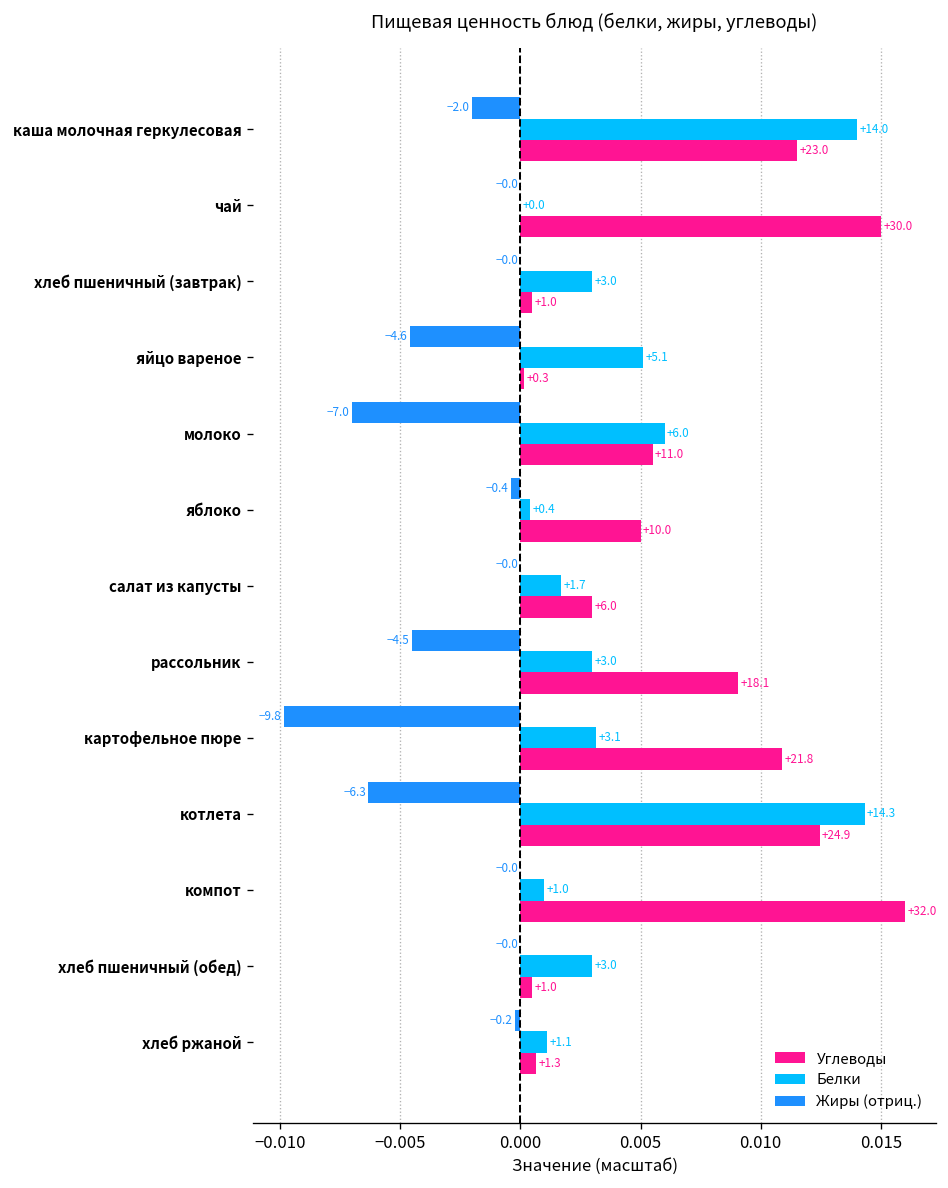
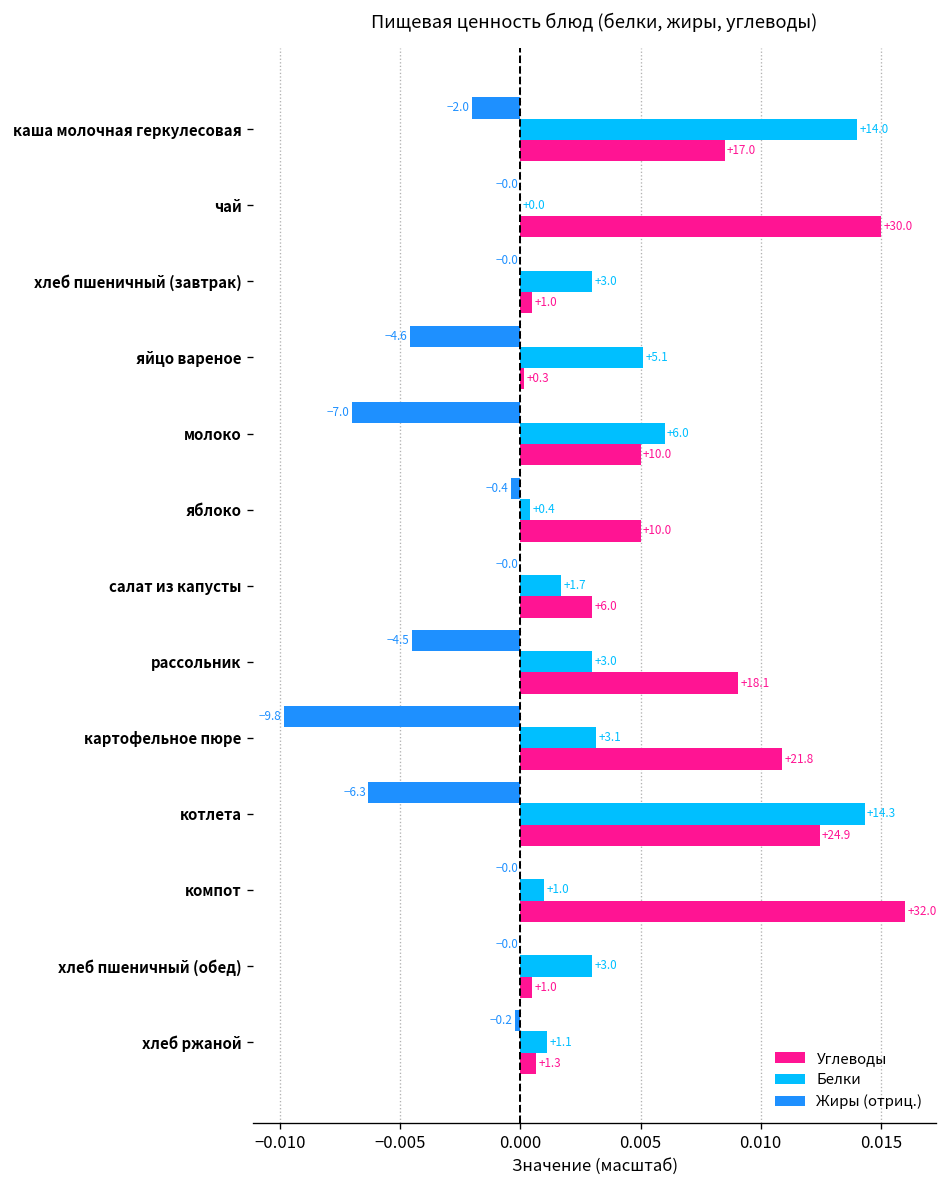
  {
    "Углеводы": {
-     "каша молочная геркулесовая": "+23.0",
-     "молоко": "+11.0"
+     "каша молочная геркулесовая": "+17.0",
+     "молоко": "+10.0"
    }
  }
